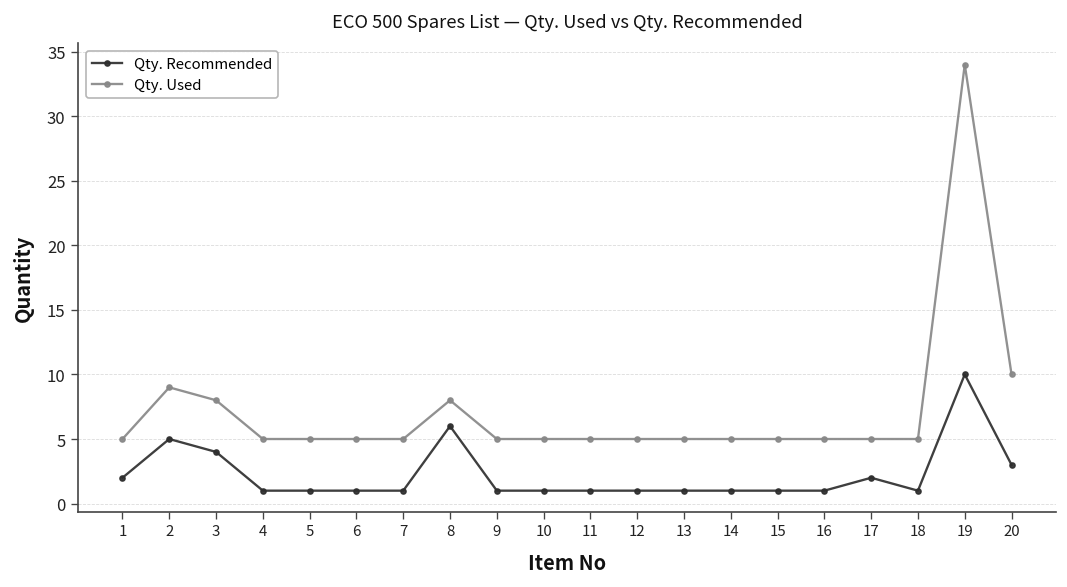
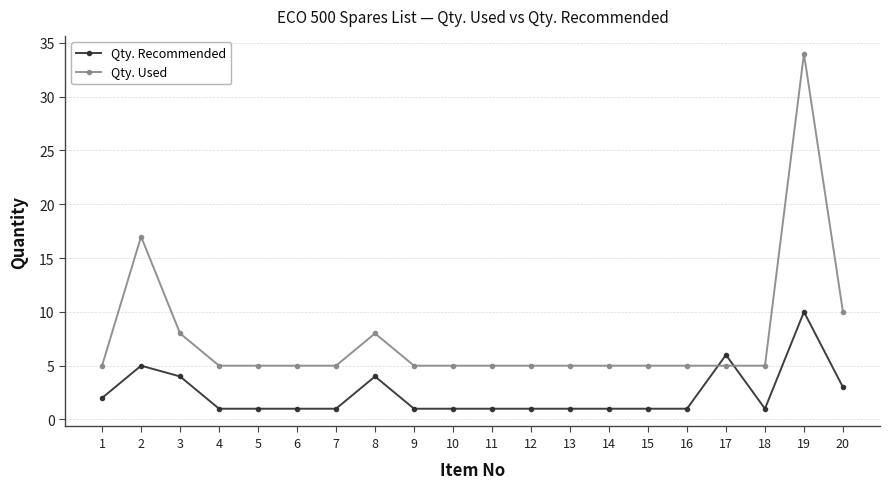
  {
    "Qty. Recommended": {
      "1": 2,
      "2": 5,
      "3": 4,
      "4": 1,
      "5": 1,
      "6": 1,
      "7": 1,
-     "8": 6,
+     "8": 4,
      "9": 1,
      "10": 1,
      "11": 1,
      "12": 1,
      "13": 1,
      "14": 1,
      "15": 1,
      "16": 1,
-     "17": 2,
+     "17": 6,
      "18": 1,
      "19": 10,
      "20": 3
    },
    "Qty. Used": {
      "1": 5.0,
-     "2": 9.0,
+     "2": 17.0,
      "3": 8.0,
      "4": 5.0,
      "5": 5.0,
      "6": 5.0,
      "7": 5.0,
      "8": 8.0,
      "9": 5.0,
      "10": 5.0,
      "11": 5.0,
      "12": 5.0,
      "13": 5.0,
      "14": 5.0,
      "15": 5.0,
      "16": 5.0,
      "17": 5.0,
      "18": 5.0,
      "19": 34.0,
      "20": 10.0
    }
  }
